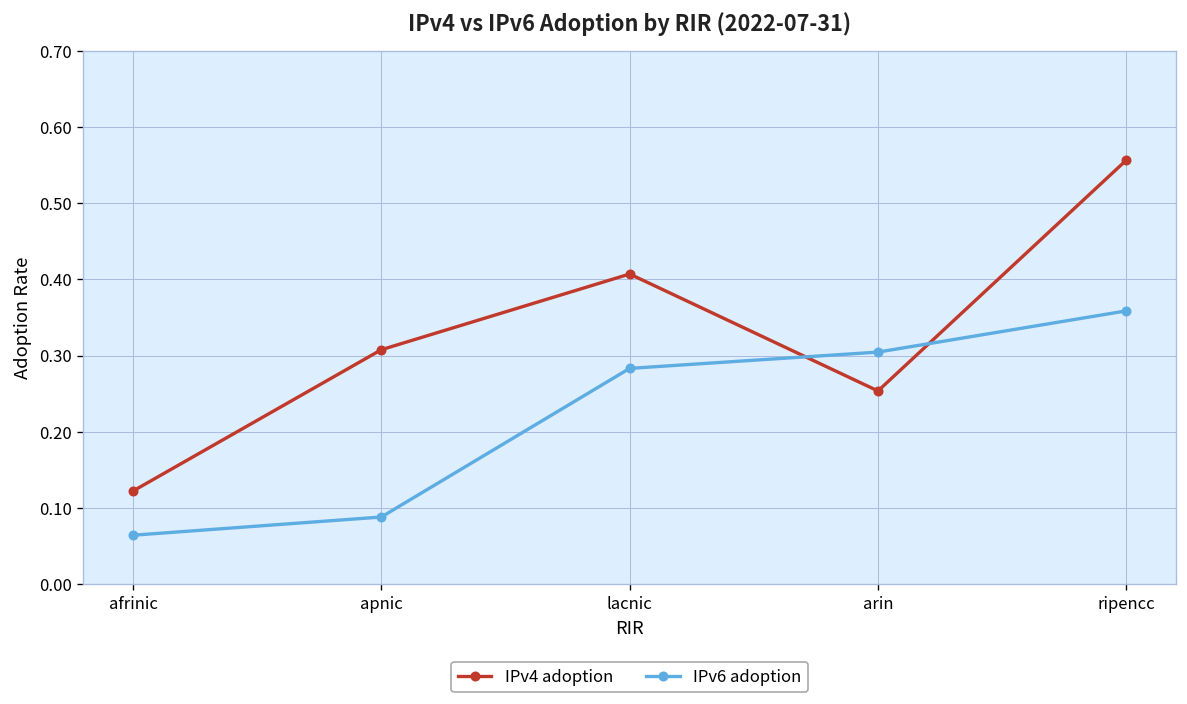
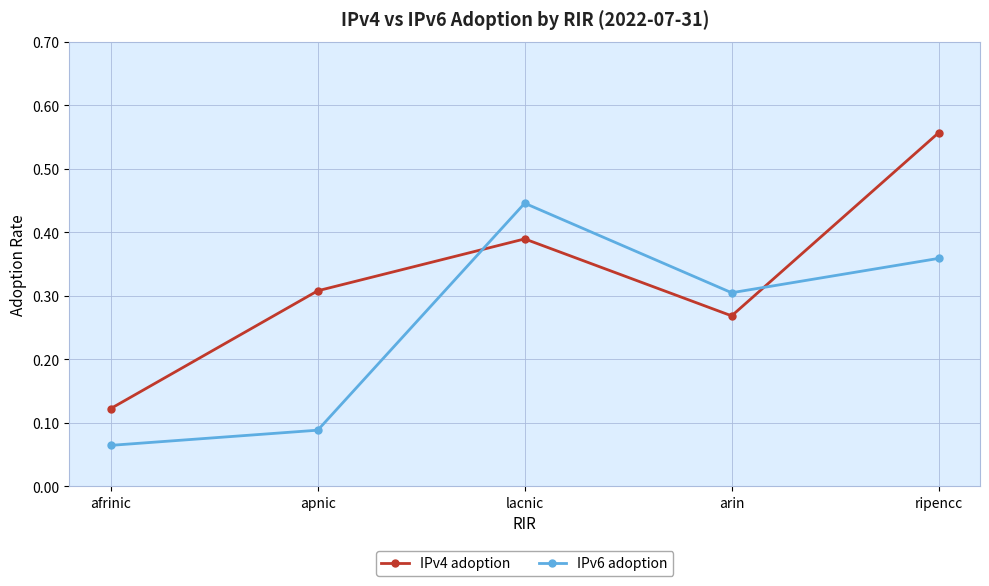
  {
    "IPv4 adoption": {
      "afrinic": 0.12,
      "apnic": 0.31,
-     "lacnic": 0.41,
-     "arin": 0.25,
+     "lacnic": 0.39,
+     "arin": 0.27,
      "ripencc": 0.56
    },
    "IPv6 adoption": {
      "afrinic": 0.06,
      "apnic": 0.09,
-     "lacnic": 0.28,
+     "lacnic": 0.45,
      "arin": 0.30,
      "ripencc": 0.36
    }
  }
